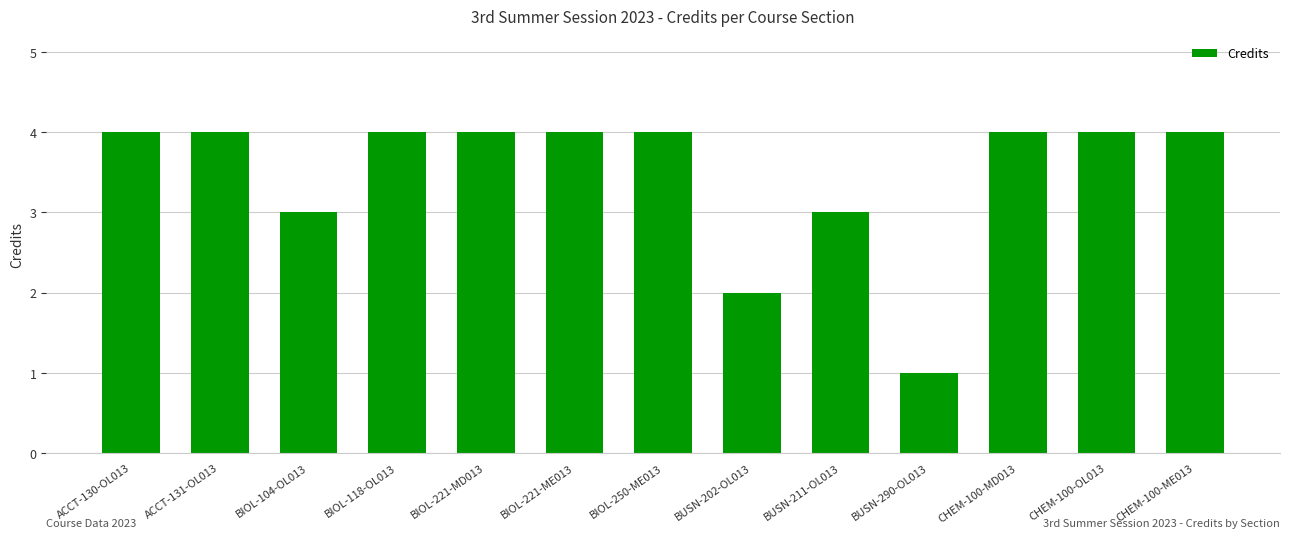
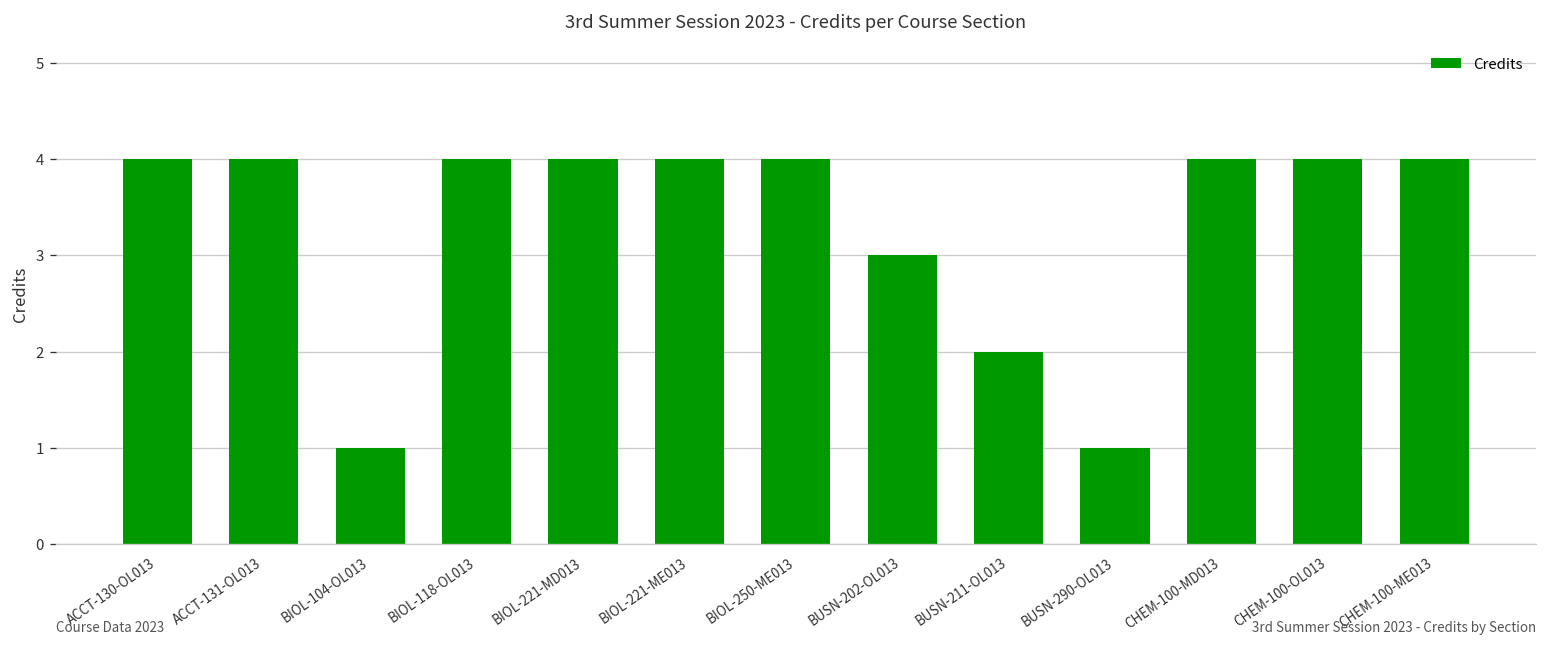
  {
    "ACCT-130-OL013": 4,
    "ACCT-131-OL013": 4,
-   "BIOL-104-OL013": 3,
+   "BIOL-104-OL013": 1,
    "BIOL-118-OL013": 4,
    "BIOL-221-MD013": 4,
    "BIOL-221-ME013": 4,
    "BIOL-250-ME013": 4,
-   "BUSN-202-OL013": 2,
-   "BUSN-211-OL013": 3,
+   "BUSN-202-OL013": 3,
+   "BUSN-211-OL013": 2,
    "BUSN-290-OL013": 1,
    "CHEM-100-MD013": 4,
    "CHEM-100-OL013": 4,
    "CHEM-100-ME013": 4
  }
